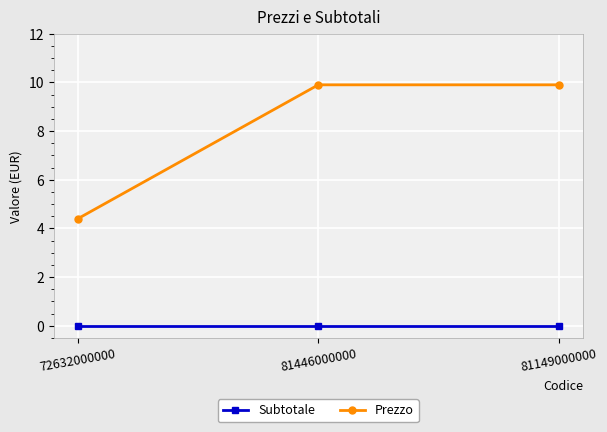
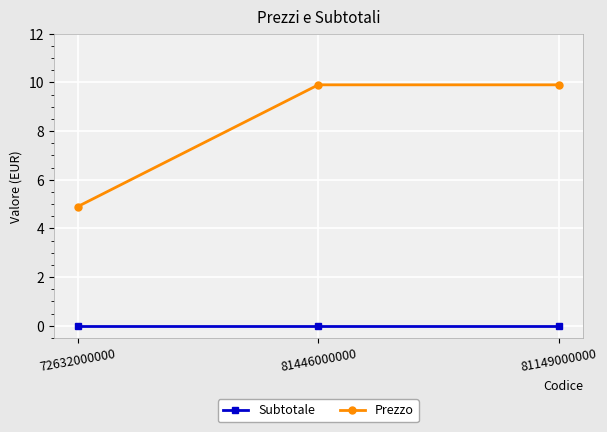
  {
    "Subtotale": {
      "72632000000": 0.0,
      "81446000000": 0.0,
      "81149000000": 0.0
    },
    "Prezzo": {
-     "72632000000": 4.4,
+     "72632000000": 4.9,
      "81446000000": 9.9,
      "81149000000": 9.9
    }
  }
